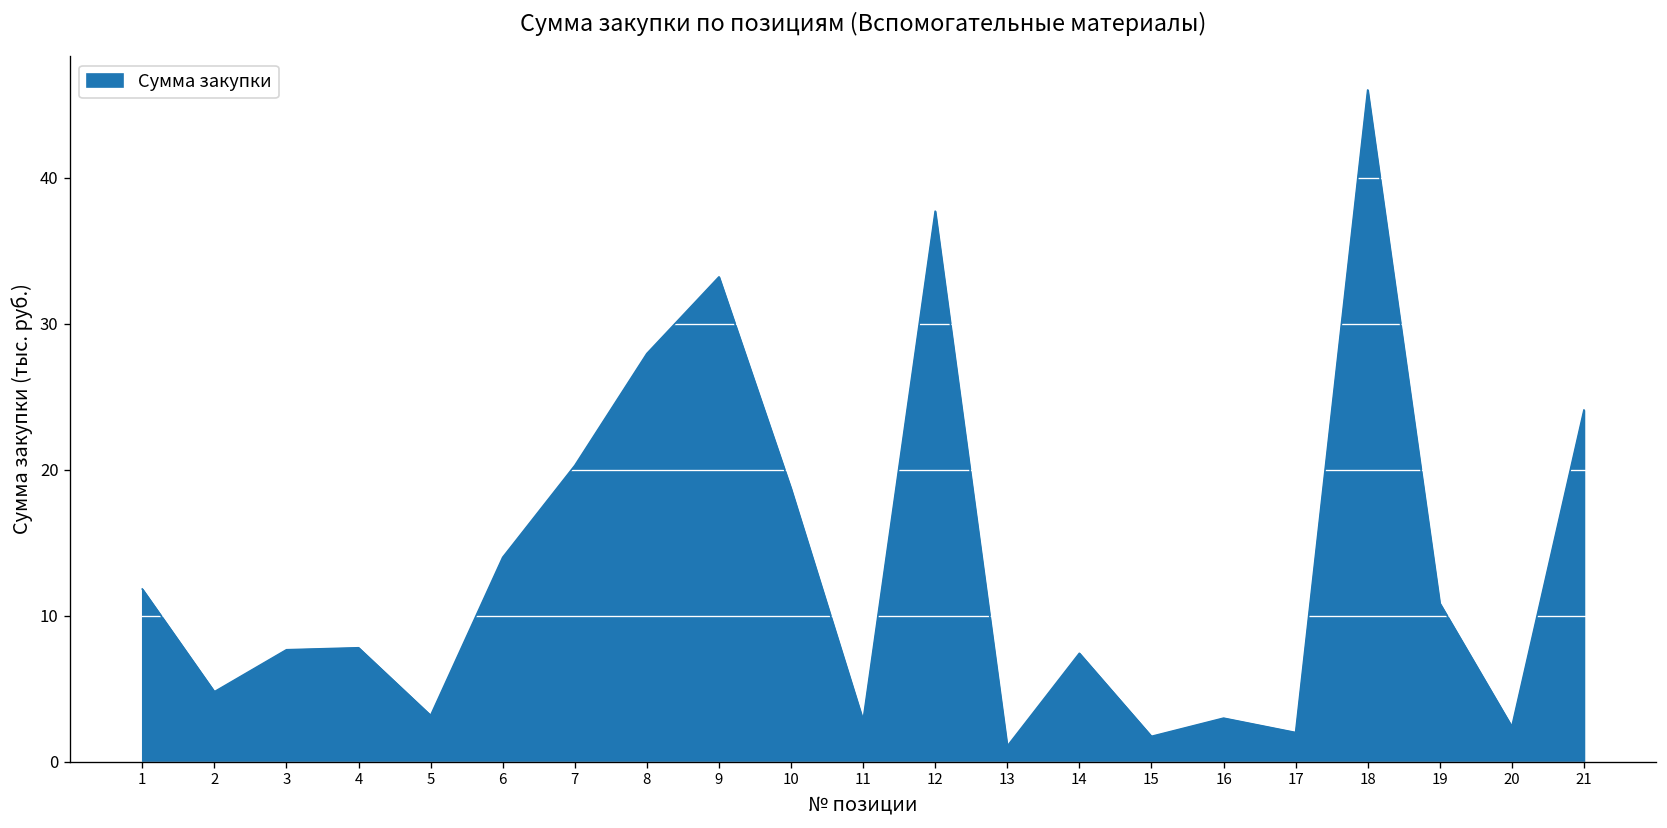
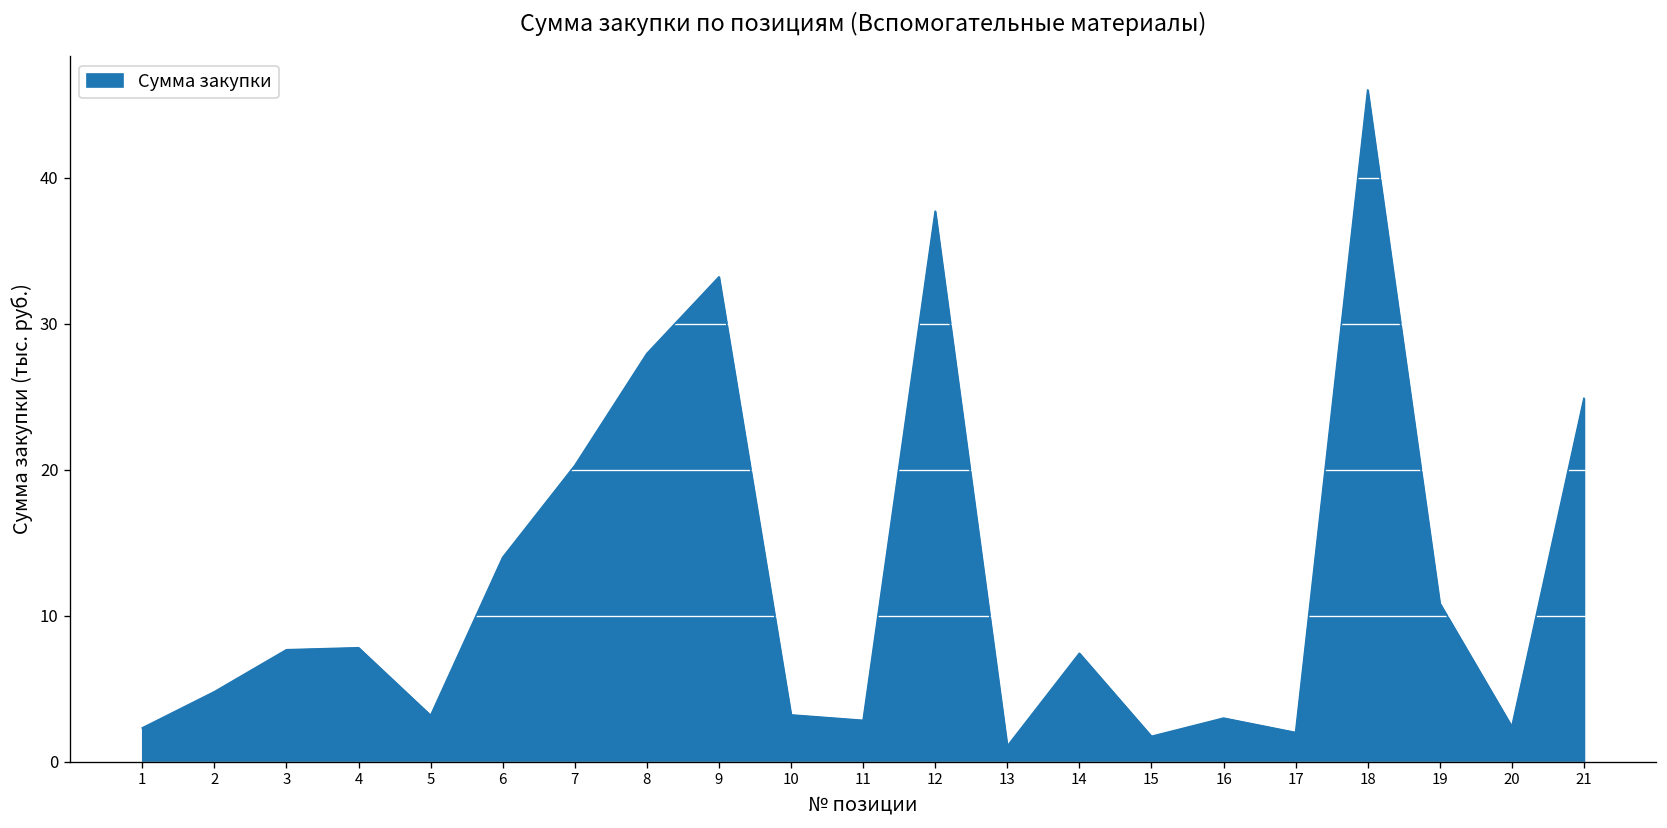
  {
-   "1": 11.8,
+   "1": 2.3,
    "2": 4.8,
    "3": 7.7,
    "4": 7.8,
    "5": 3.2,
    "6": 14.0,
    "7": 20.3,
    "8": 27.9,
    "9": 33.2,
-   "10": 18.7,
+   "10": 3.2,
    "11": 2.8,
    "12": 37.7,
    "13": 1.1,
    "14": 7.4,
    "15": 1.7,
    "16": 3.0,
    "17": 2.0,
    "18": 46.0,
    "19": 10.9,
    "20": 2.4,
-   "21": 24.1
+   "21": 24.9
  }
